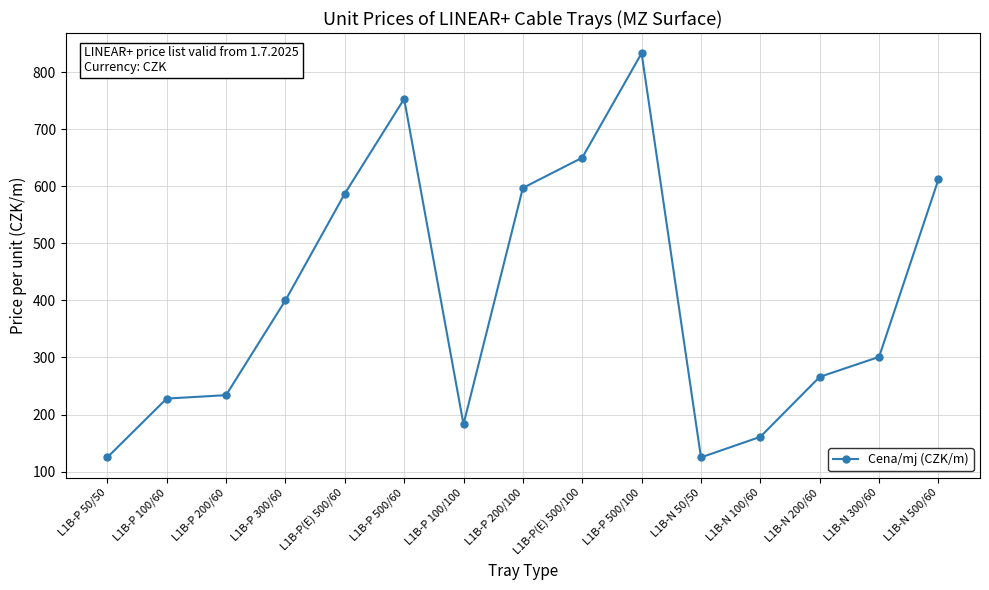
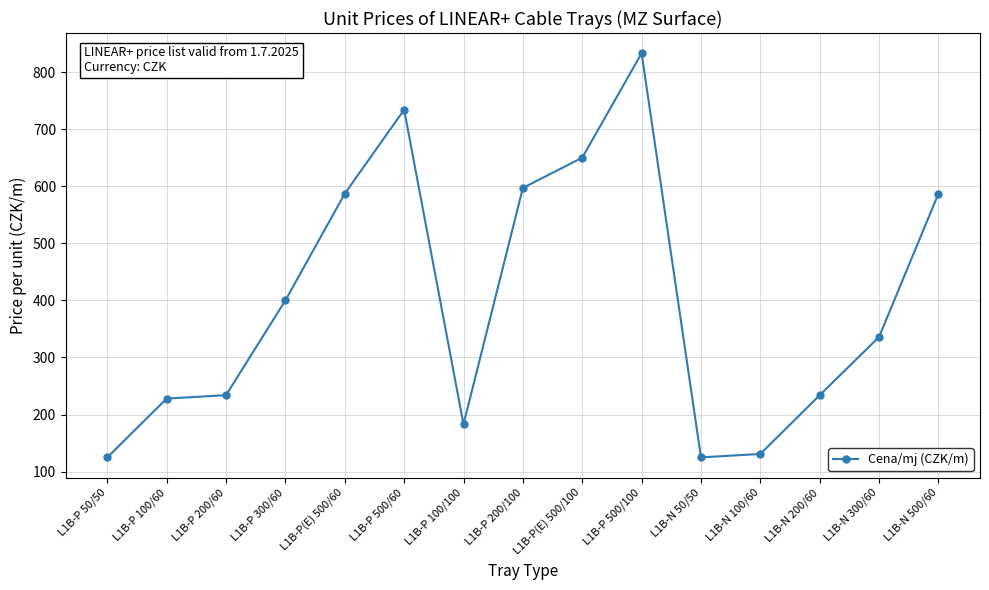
  {
    "L1B-P 50/50": 130,
    "L1B-P 100/60": 230,
    "L1B-P 200/60": 230,
    "L1B-P 300/60": 400,
    "L1B-P(E) 500/60": 590,
-   "L1B-P 500/60": 750,
+   "L1B-P 500/60": 730,
    "L1B-P 100/100": 180,
    "L1B-P 200/100": 600,
    "L1B-P(E) 500/100": 650,
    "L1B-P 500/100": 830,
    "L1B-N 50/50": 130,
-   "L1B-N 100/60": 160,
-   "L1B-N 200/60": 270,
-   "L1B-N 300/60": 300,
-   "L1B-N 500/60": 610
+   "L1B-N 100/60": 130,
+   "L1B-N 200/60": 230,
+   "L1B-N 300/60": 340,
+   "L1B-N 500/60": 590
  }
